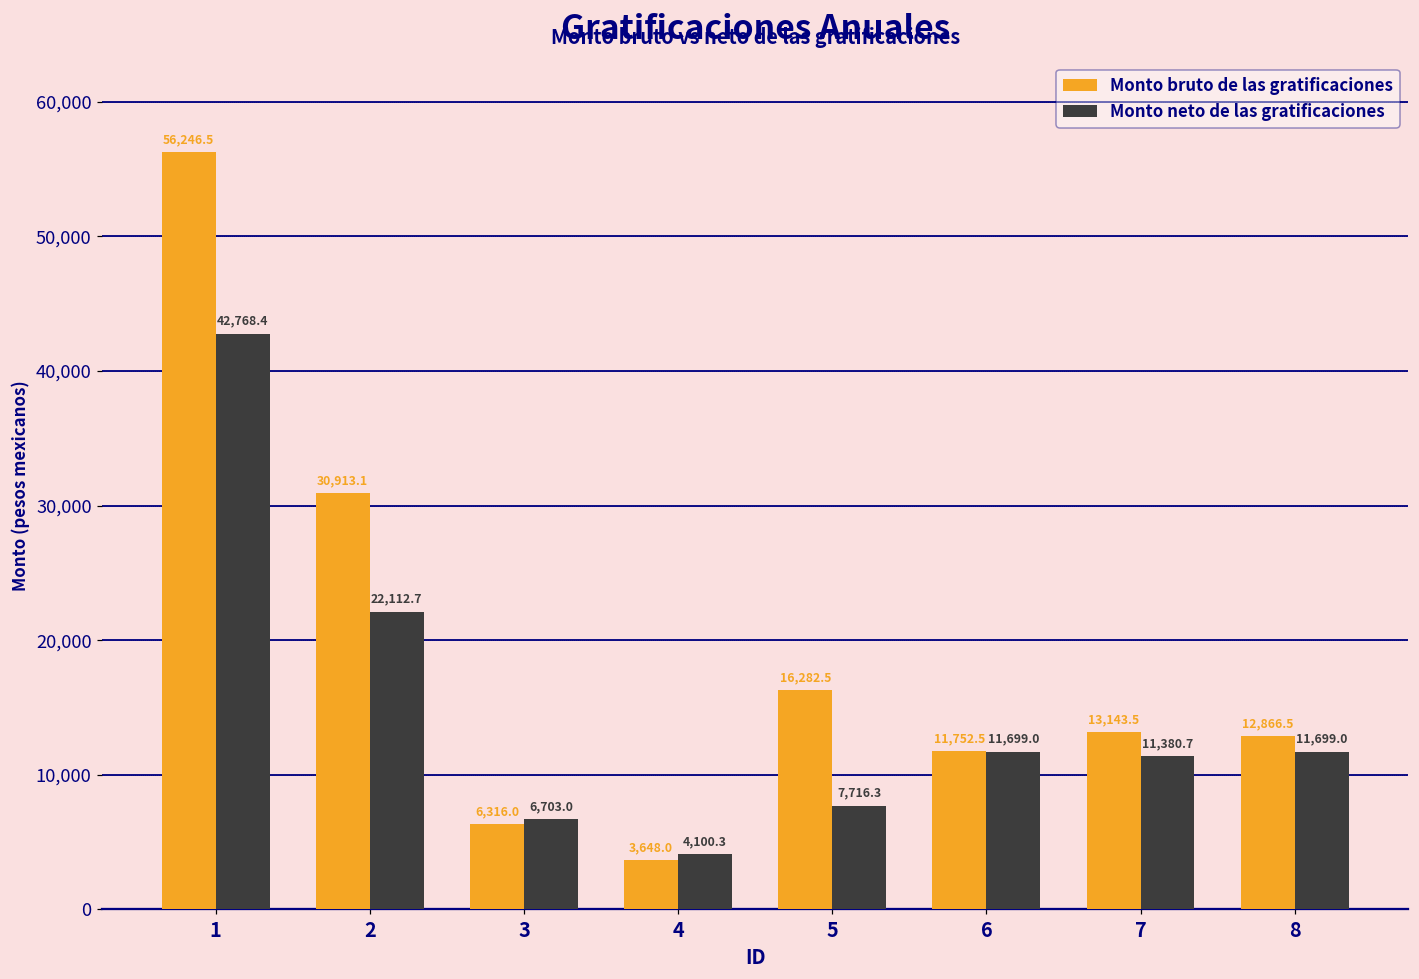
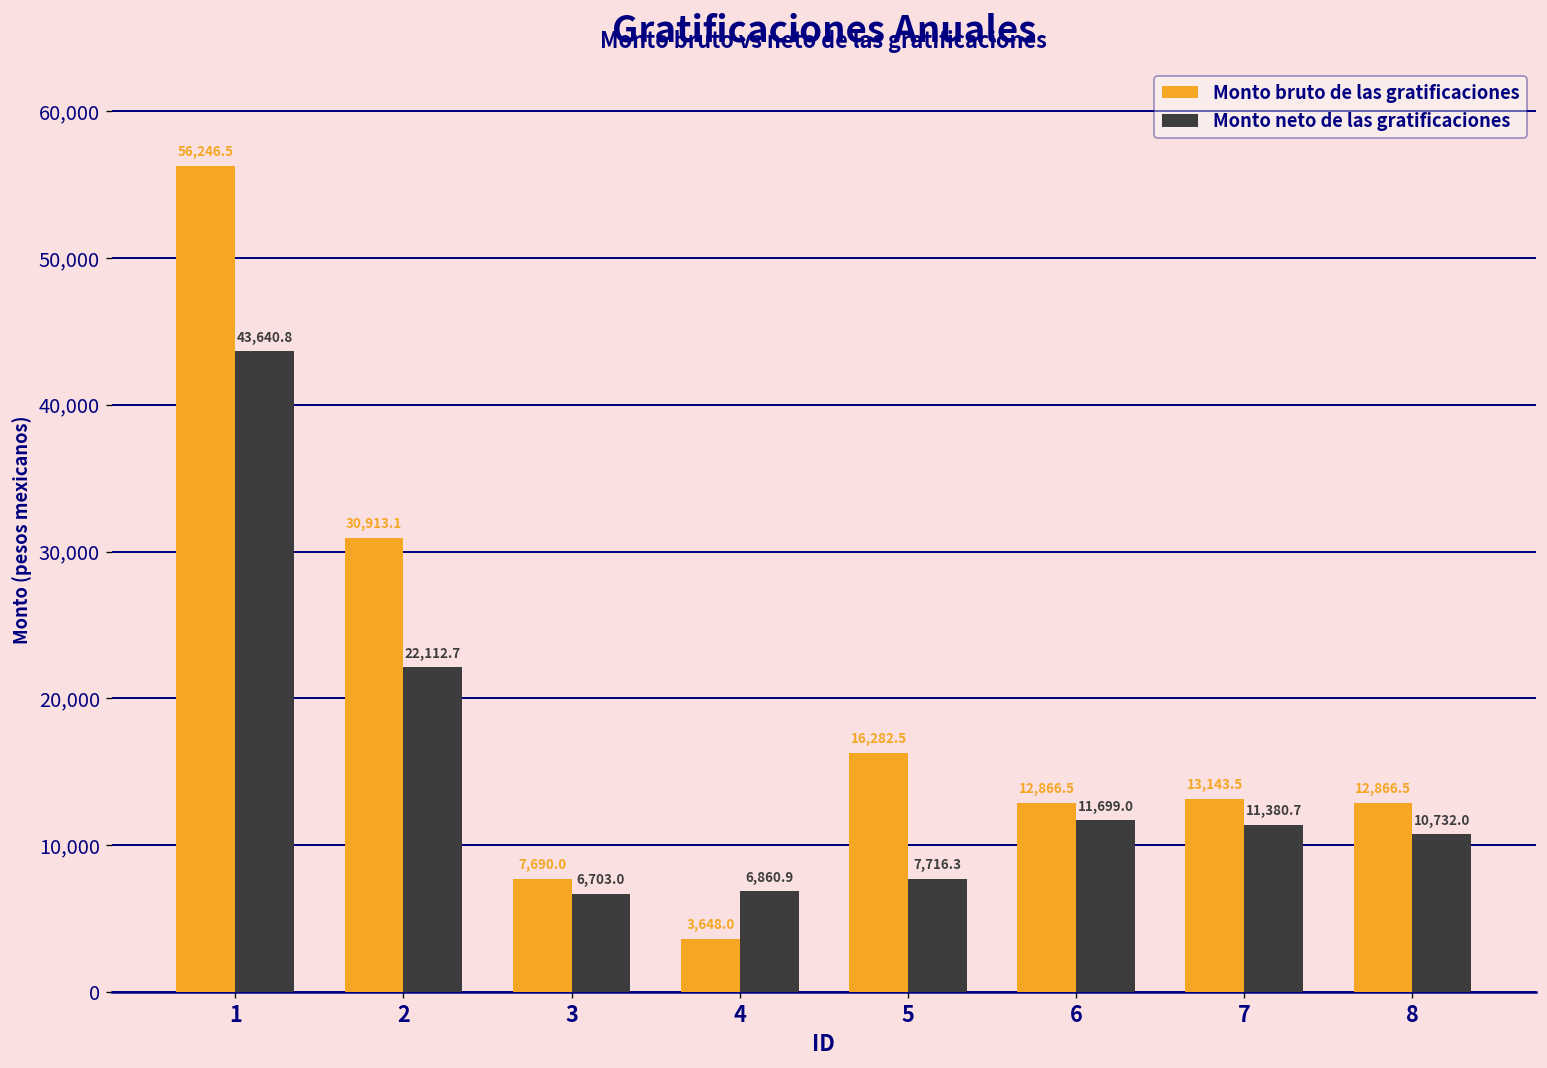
  {
    "Monto bruto de las gratificaciones": {
      "1": "56,246.5",
      "2": "30,913.1",
-     "3": "6,316.0",
+     "3": "7,690.0",
      "4": "3,648.0",
      "5": "16,282.5",
-     "6": "11,752.5",
+     "6": "12,866.5",
      "7": "13,143.5",
      "8": "12,866.5"
    },
    "Monto neto de las gratificaciones": {
-     "1": "42,768.4",
+     "1": "43,640.8",
      "2": "22,112.7",
      "3": "6,703.0",
-     "4": "4,100.3",
+     "4": "6,860.9",
      "5": "7,716.3",
      "6": "11,699.0",
      "7": "11,380.7",
-     "8": "11,699.0"
+     "8": "10,732.0"
    }
  }
